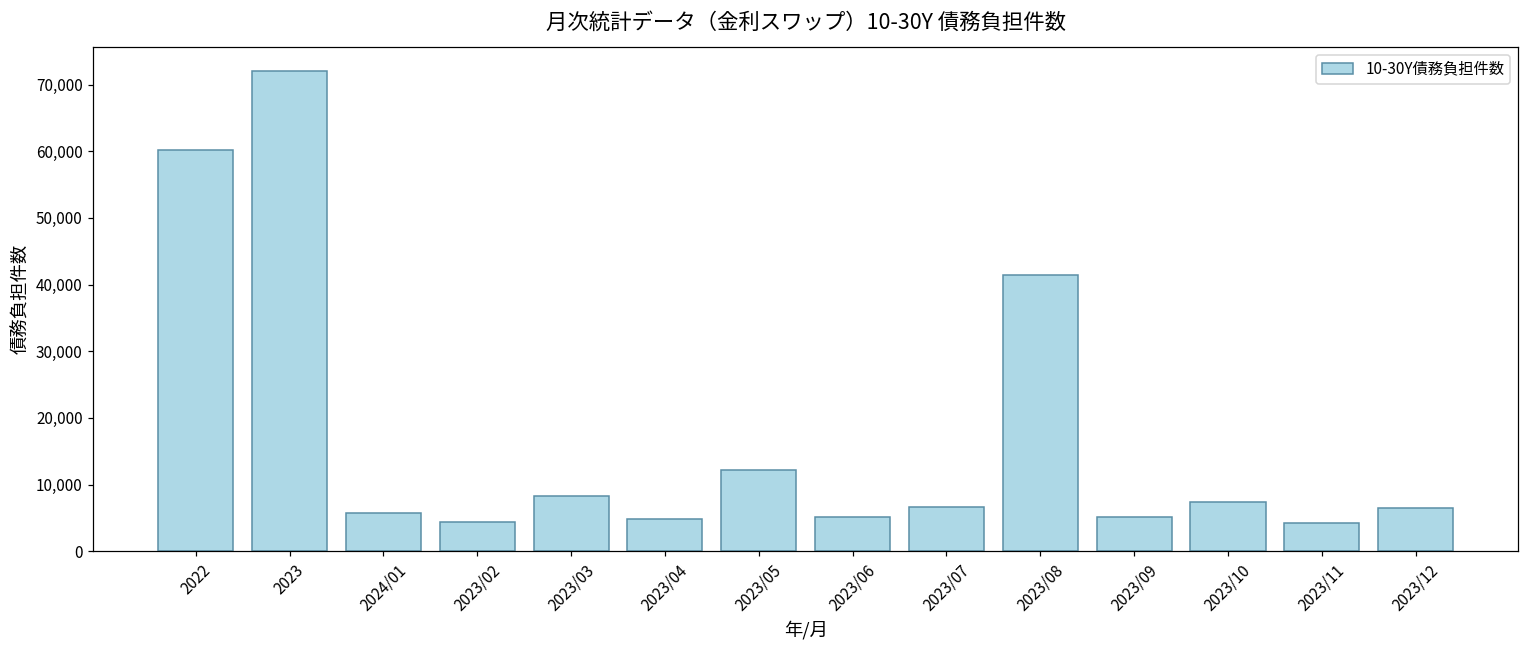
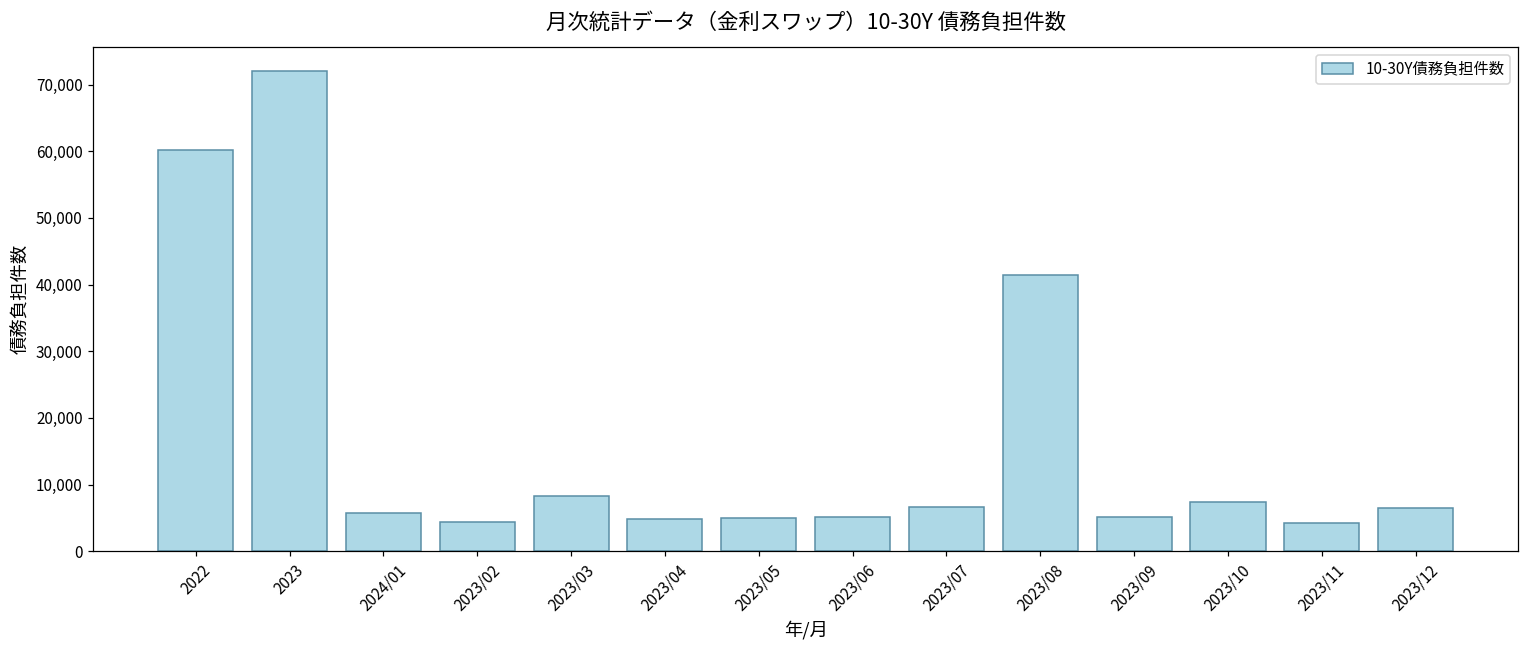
  {
    "2022": "60,000",
    "2023": "72,000",
    "2024/01": "6,000",
    "2023/02": "4,000",
    "2023/03": "8,000",
    "2023/04": "5,000",
-   "2023/05": "12,000",
+   "2023/05": "5,000",
    "2023/06": "5,000",
    "2023/07": "7,000",
    "2023/08": "41,000",
    "2023/09": "5,000",
    "2023/10": "7,000",
    "2023/11": "4,000",
    "2023/12": "7,000"
  }
